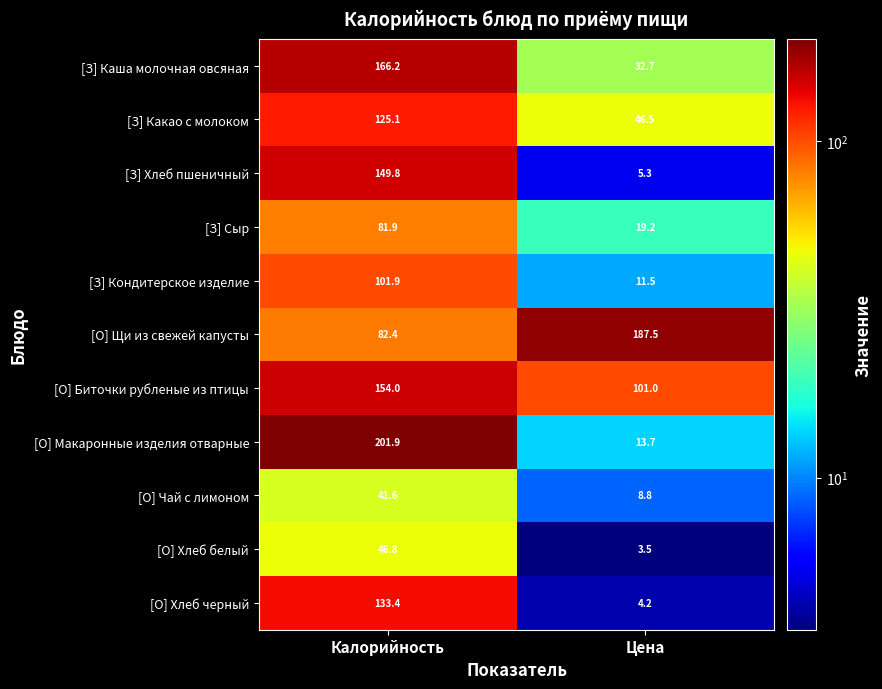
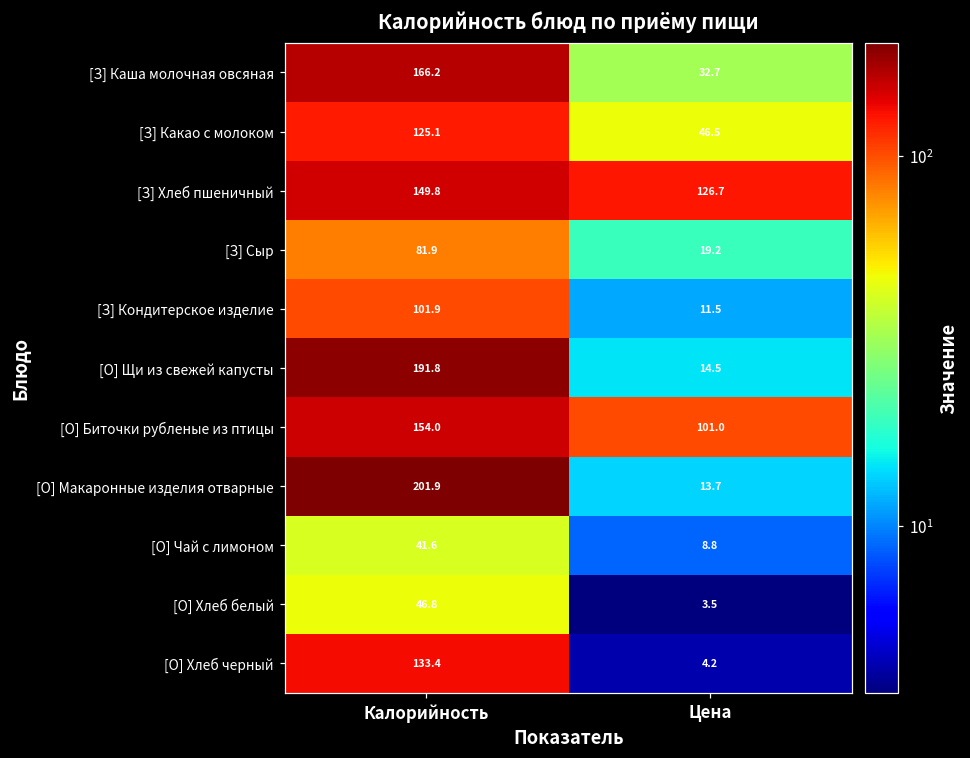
  {
    "[З] Каша молочная овсяная": {
      "Калорийность": 166.2,
      "Цена": 32.7
    },
    "[З] Какао с молоком": {
      "Калорийность": 125.1,
      "Цена": 46.5
    },
    "[З] Хлеб пшеничный": {
      "Калорийность": 149.8,
-     "Цена": 5.3
+     "Цена": 126.7
    },
    "[З] Сыр": {
      "Калорийность": 81.9,
      "Цена": 19.2
    },
    "[З] Кондитерское изделие": {
      "Калорийность": 101.9,
      "Цена": 11.5
    },
    "[О] Щи из свежей капусты": {
-     "Калорийность": 82.4,
-     "Цена": 187.5
+     "Калорийность": 191.8,
+     "Цена": 14.5
    },
    "[О] Биточки рубленые из птицы": {
      "Калорийность": 154.0,
      "Цена": 101.0
    },
    "[О] Макаронные изделия отварные": {
      "Калорийность": 201.9,
      "Цена": 13.7
    },
    "[О] Чай с лимоном": {
      "Калорийность": 41.6,
      "Цена": 8.8
    },
    "[О] Хлеб белый": {
      "Калорийность": 46.8,
      "Цена": 3.5
    },
    "[О] Хлеб черный": {
      "Калорийность": 133.4,
      "Цена": 4.2
    }
  }
